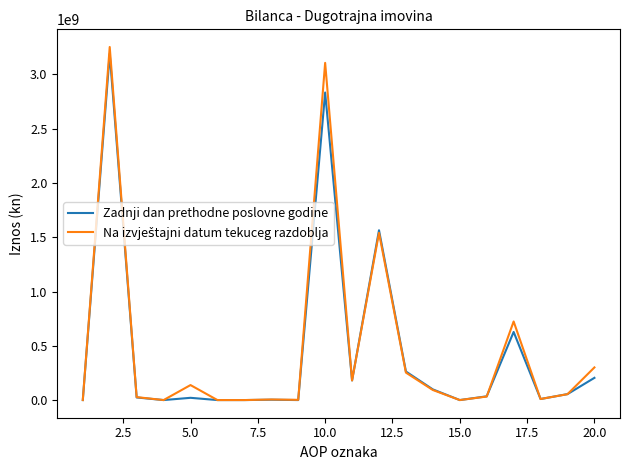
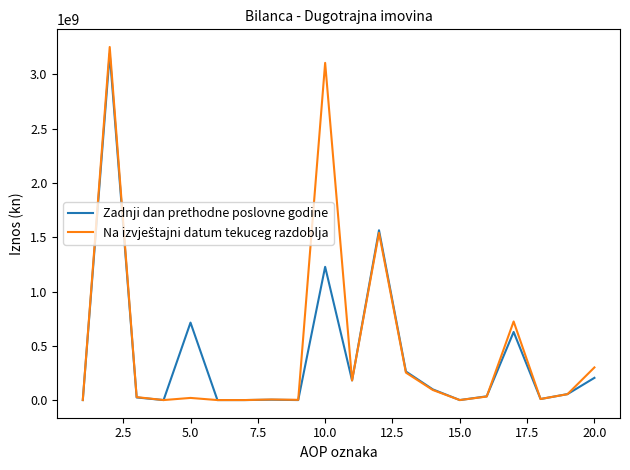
  {
    "Zadnji dan prethodne poslovne godine": {
-     "5.0": 20000000,
-     "10.0": 2830000000,
+     "5.0": 710000000,
+     "10.0": 1230000000,
      "20.0": 200000000
    },
    "Na izvještajni datum tekuceg razdoblja": {
-     "5.0": 140000000,
+     "5.0": 20000000,
      "10.0": 3110000000,
      "20.0": 300000000
    }
  }
